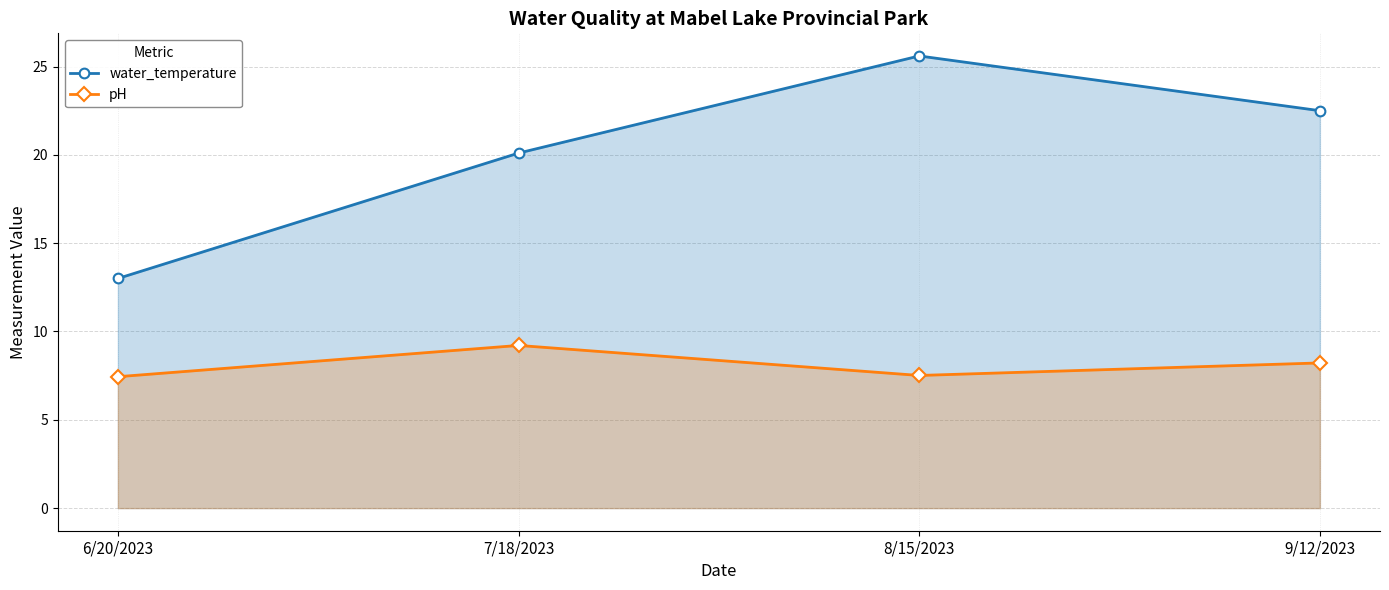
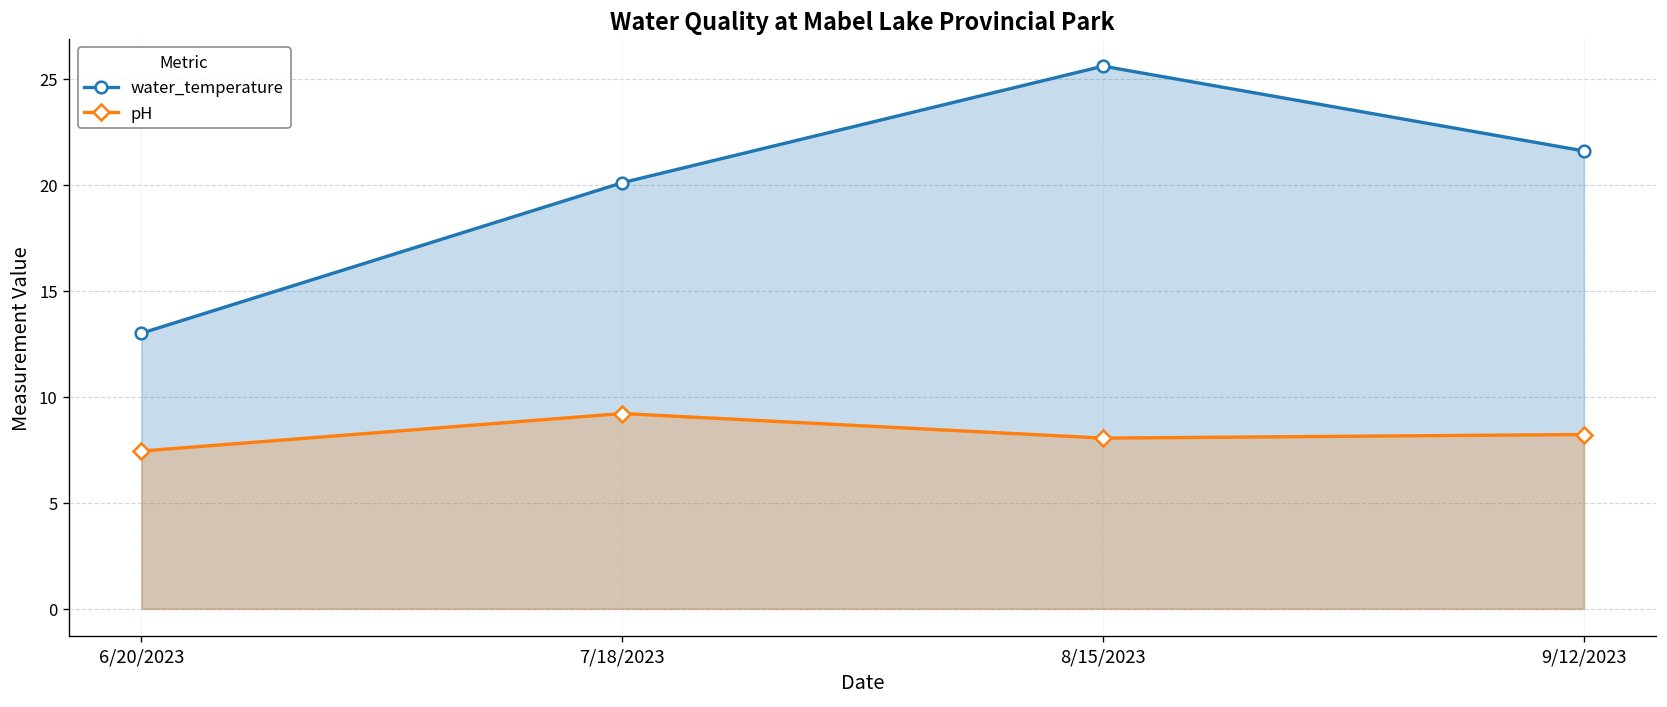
  {
    "water_temperature": {
      "6/20/2023": 13.0,
      "7/18/2023": 20.1,
      "8/15/2023": 25.6,
-     "9/12/2023": 22.5
+     "9/12/2023": 21.6
    },
    "pH": {
      "6/20/2023": 7.4,
      "7/18/2023": 9.2,
-     "8/15/2023": 7.5,
+     "8/15/2023": 8.1,
      "9/12/2023": 8.2
    }
  }
